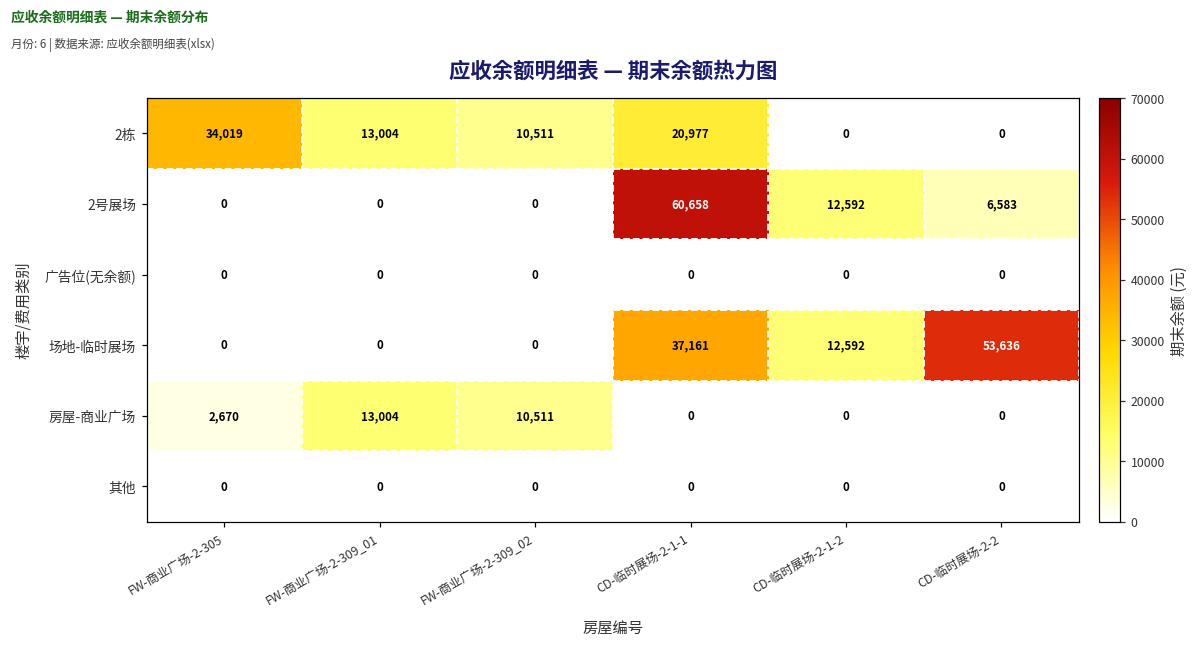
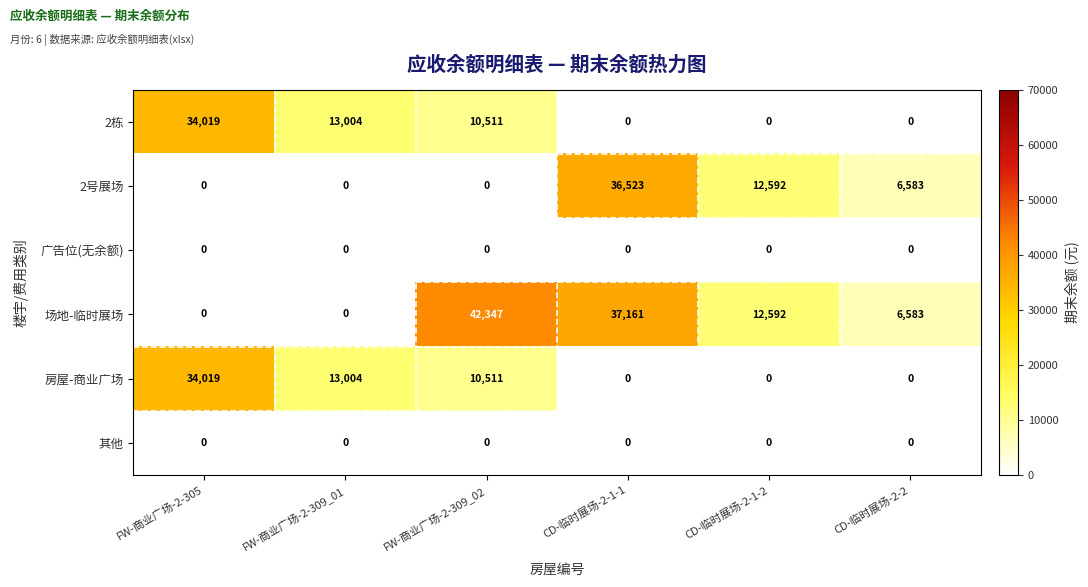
  {
    "2栋": {
      "FW-商业广场-2-305": "34,019",
      "FW-商业广场-2-309_01": "13,004",
      "FW-商业广场-2-309_02": "10,511",
-     "CD-临时展场-2-1-1": "20,977",
+     "CD-临时展场-2-1-1": "0",
      "CD-临时展场-2-1-2": "0",
      "CD-临时展场-2-2": "0"
    },
    "2号展场": {
      "FW-商业广场-2-305": "0",
      "FW-商业广场-2-309_01": "0",
      "FW-商业广场-2-309_02": "0",
-     "CD-临时展场-2-1-1": "60,658",
+     "CD-临时展场-2-1-1": "36,523",
      "CD-临时展场-2-1-2": "12,592",
      "CD-临时展场-2-2": "6,583"
    },
    "广告位(无余额)": {
      "FW-商业广场-2-305": "0",
      "FW-商业广场-2-309_01": "0",
      "FW-商业广场-2-309_02": "0",
      "CD-临时展场-2-1-1": "0",
      "CD-临时展场-2-1-2": "0",
      "CD-临时展场-2-2": "0"
    },
    "场地-临时展场": {
      "FW-商业广场-2-305": "0",
      "FW-商业广场-2-309_01": "0",
-     "FW-商业广场-2-309_02": "0",
+     "FW-商业广场-2-309_02": "42,347",
      "CD-临时展场-2-1-1": "37,161",
      "CD-临时展场-2-1-2": "12,592",
-     "CD-临时展场-2-2": "53,636"
+     "CD-临时展场-2-2": "6,583"
    },
    "房屋-商业广场": {
-     "FW-商业广场-2-305": "2,670",
+     "FW-商业广场-2-305": "34,019",
      "FW-商业广场-2-309_01": "13,004",
      "FW-商业广场-2-309_02": "10,511",
      "CD-临时展场-2-1-1": "0",
      "CD-临时展场-2-1-2": "0",
      "CD-临时展场-2-2": "0"
    },
    "其他": {
      "FW-商业广场-2-305": "0",
      "FW-商业广场-2-309_01": "0",
      "FW-商业广场-2-309_02": "0",
      "CD-临时展场-2-1-1": "0",
      "CD-临时展场-2-1-2": "0",
      "CD-临时展场-2-2": "0"
    }
  }
